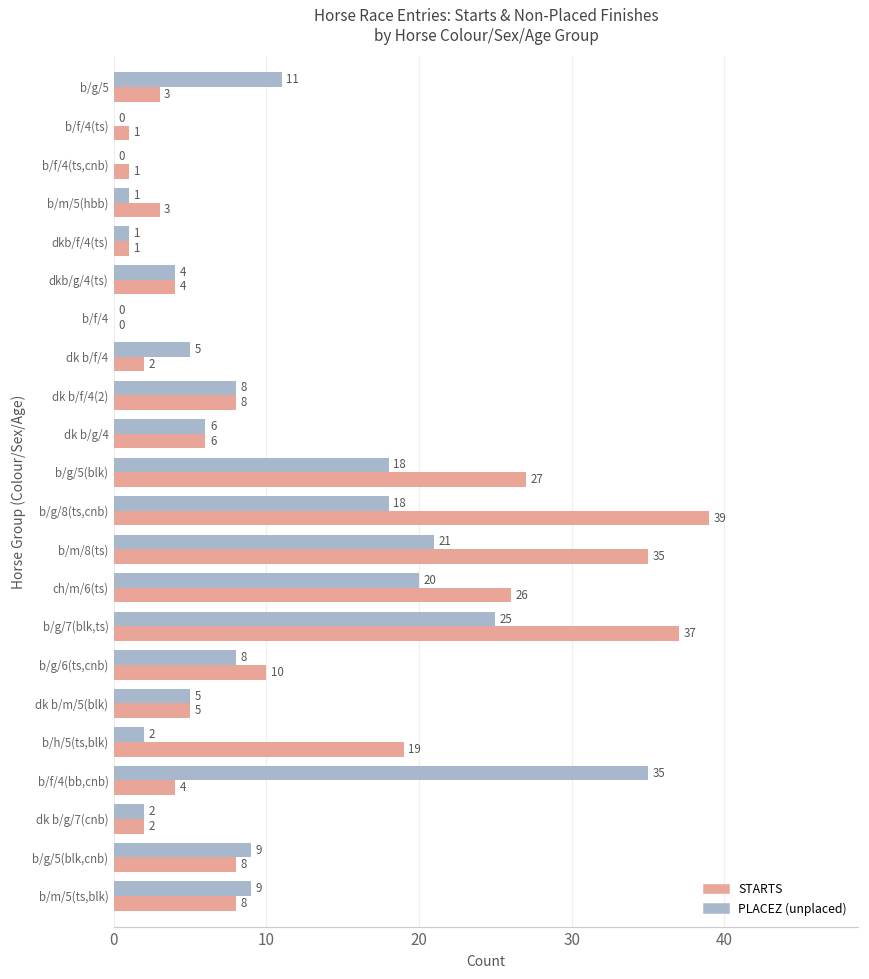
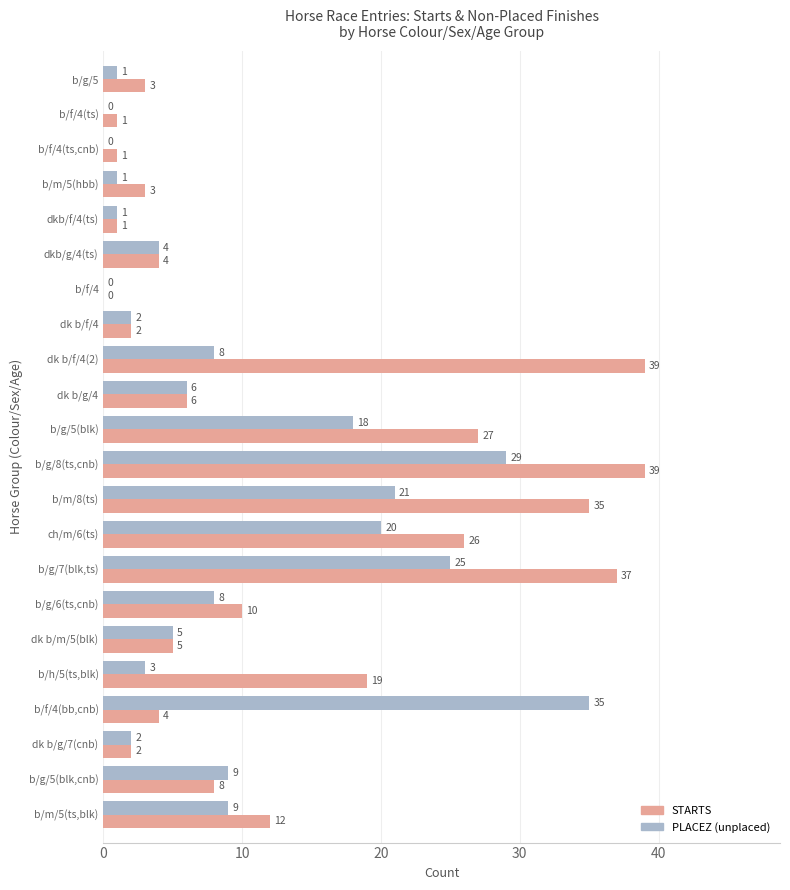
  {
    "STARTS": {
      "b/g/5": 3,
      "b/f/4(ts)": 1,
      "b/f/4(ts,cnb)": 1,
      "b/m/5(hbb)": 3,
      "dkb/f/4(ts)": 1,
      "dkb/g/4(ts)": 4,
      "b/f/4": 0,
      "dk b/f/4": 2,
-     "dk b/f/4(2)": 8,
+     "dk b/f/4(2)": 39,
      "dk b/g/4": 6,
      "b/g/5(blk)": 27,
      "b/g/8(ts,cnb)": 39,
      "b/m/8(ts)": 35,
      "ch/m/6(ts)": 26,
      "b/g/7(blk,ts)": 37,
      "b/g/6(ts,cnb)": 10,
      "dk b/m/5(blk)": 5,
      "b/h/5(ts,blk)": 19,
      "b/f/4(bb,cnb)": 4,
      "dk b/g/7(cnb)": 2,
      "b/g/5(blk,cnb)": 8,
-     "b/m/5(ts,blk)": 8
+     "b/m/5(ts,blk)": 12
    },
    "PLACEZ (unplaced)": {
-     "b/g/5": 11,
+     "b/g/5": 1,
      "b/f/4(ts)": 0,
      "b/f/4(ts,cnb)": 0,
      "b/m/5(hbb)": 1,
      "dkb/f/4(ts)": 1,
      "dkb/g/4(ts)": 4,
      "b/f/4": 0,
-     "dk b/f/4": 5,
+     "dk b/f/4": 2,
      "dk b/f/4(2)": 8,
      "dk b/g/4": 6,
      "b/g/5(blk)": 18,
-     "b/g/8(ts,cnb)": 18,
+     "b/g/8(ts,cnb)": 29,
      "b/m/8(ts)": 21,
      "ch/m/6(ts)": 20,
      "b/g/7(blk,ts)": 25,
      "b/g/6(ts,cnb)": 8,
      "dk b/m/5(blk)": 5,
-     "b/h/5(ts,blk)": 2,
+     "b/h/5(ts,blk)": 3,
      "b/f/4(bb,cnb)": 35,
      "dk b/g/7(cnb)": 2,
      "b/g/5(blk,cnb)": 9,
      "b/m/5(ts,blk)": 9
    }
  }
